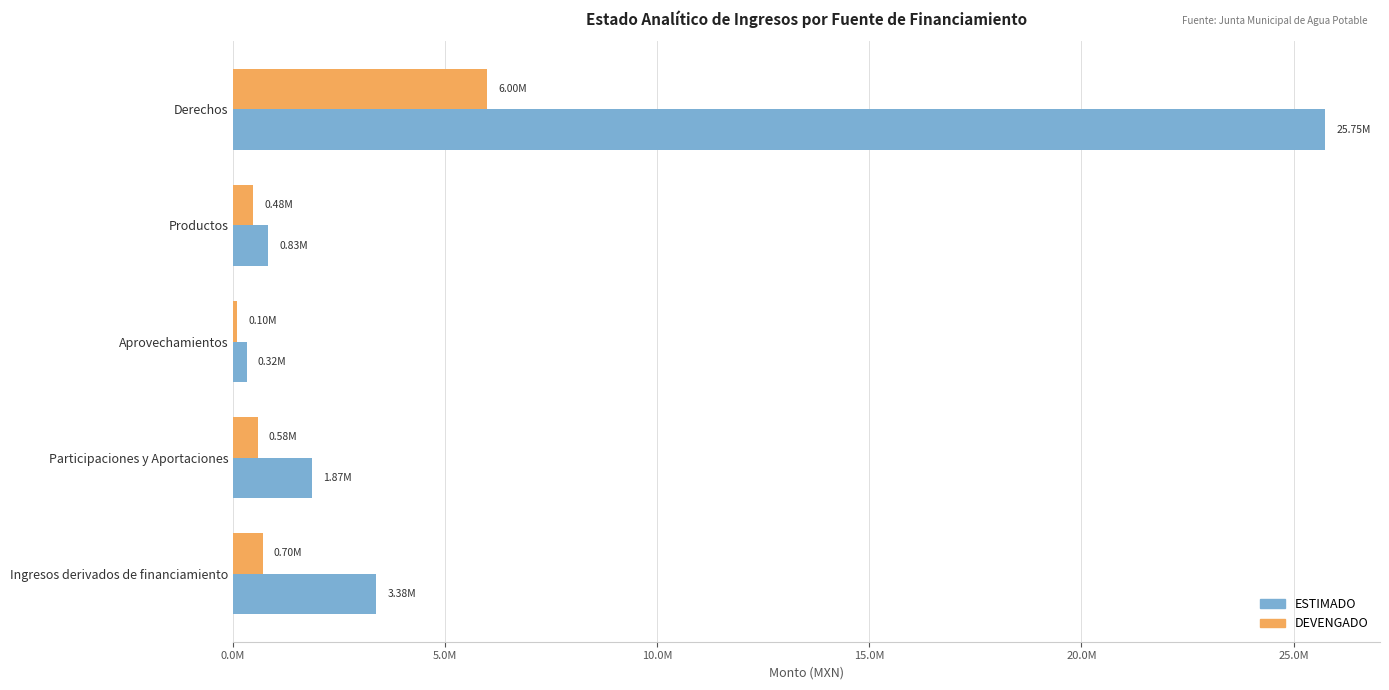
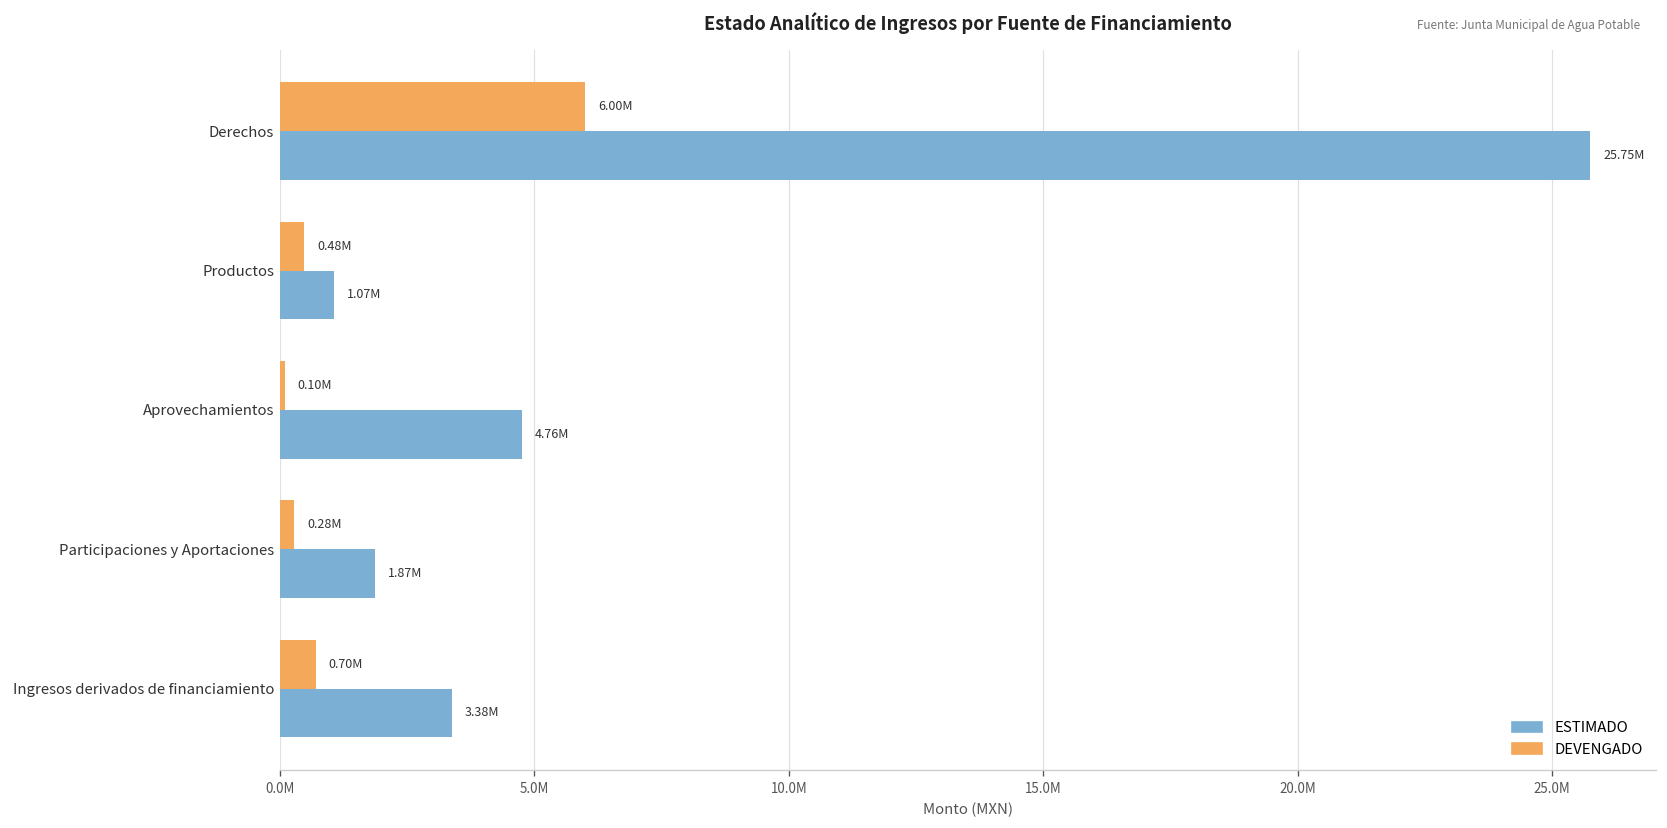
  {
    "ESTIMADO": {
      "Derechos": "25.75M",
-     "Productos": "0.83M",
-     "Aprovechamientos": "0.32M",
+     "Productos": "1.07M",
+     "Aprovechamientos": "4.76M",
      "Participaciones y Aportaciones": "1.87M",
      "Ingresos derivados de financiamiento": "3.38M"
    },
    "DEVENGADO": {
      "Derechos": "6.00M",
      "Productos": "0.48M",
      "Aprovechamientos": "0.10M",
-     "Participaciones y Aportaciones": "0.58M",
+     "Participaciones y Aportaciones": "0.28M",
      "Ingresos derivados de financiamiento": "0.70M"
    }
  }
